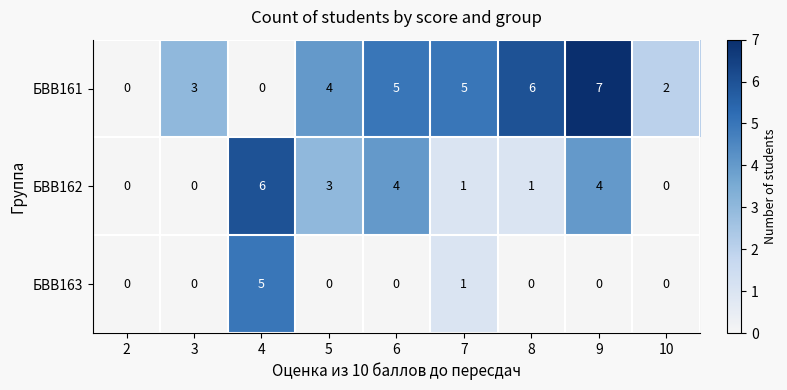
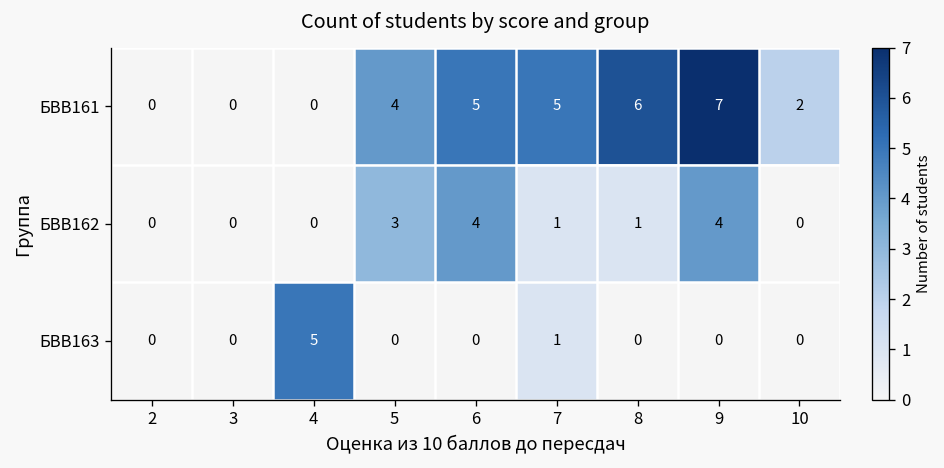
  {
    "БВВ161": {
      "2": 0,
-     "3": 3,
+     "3": 0,
      "4": 0,
      "5": 4,
      "6": 5,
      "7": 5,
      "8": 6,
      "9": 7,
      "10": 2
    },
    "БВВ162": {
      "2": 0,
      "3": 0,
-     "4": 6,
+     "4": 0,
      "5": 3,
      "6": 4,
      "7": 1,
      "8": 1,
      "9": 4,
      "10": 0
    },
    "БВВ163": {
      "2": 0,
      "3": 0,
      "4": 5,
      "5": 0,
      "6": 0,
      "7": 1,
      "8": 0,
      "9": 0,
      "10": 0
    }
  }
